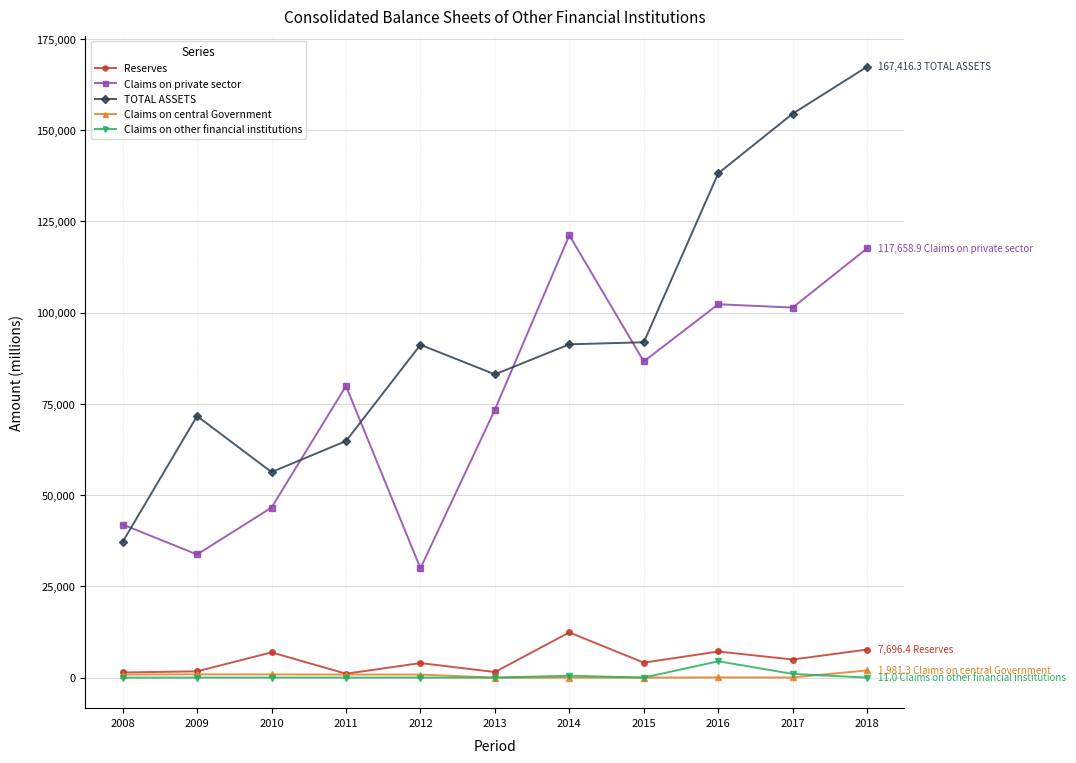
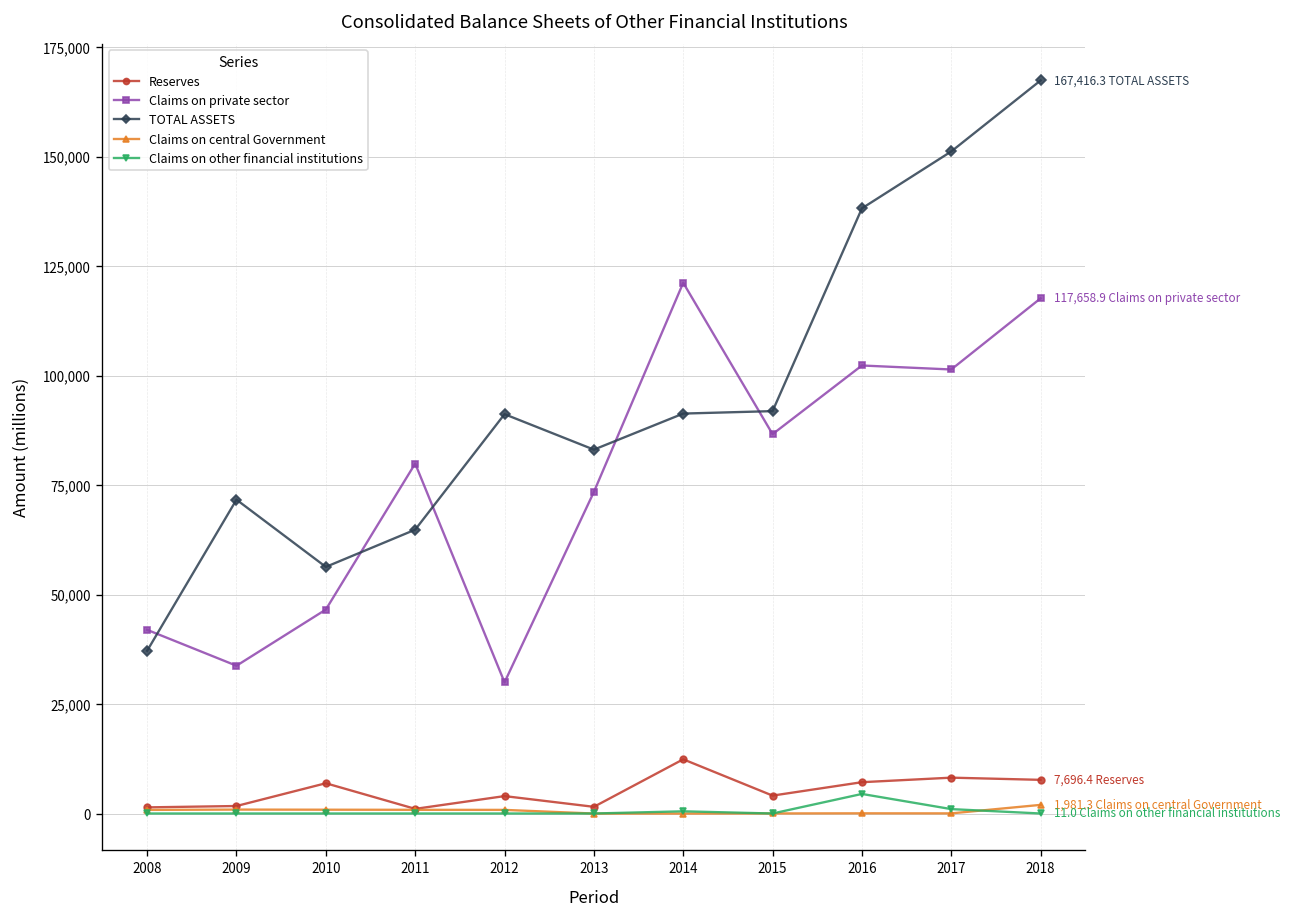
  {
    "Reserves": {
      "2009": "2,000",
      "2010": "7,000",
      "2012": "4,000",
      "2013": "2,000",
      "2014": "12,000",
      "2015": "4,000",
      "2016": "7,000",
-     "2017": "5,000"
+     "2017": "8,000"
    },
    "Claims on private sector": {
      "2018": "117,658.9"
    },
    "TOTAL ASSETS": {
      "2008": "37,000",
      "2009": "72,000",
      "2010": "56,000",
      "2011": "65,000",
      "2012": "91,000",
      "2013": "83,000",
      "2014": "91,000",
      "2015": "92,000",
      "2016": "138,000",
-     "2017": "155,000"
+     "2017": "151,000"
    },
    "Claims on central Government": {
      "2009": "1,000",
      "2010": "1,000",
      "2012": "1,000",
      "2016": "0",
      "2017": "0"
    },
    "Claims on other financial institutions": {
      "2008": "0",
      "2009": "0",
      "2010": "0",
      "2011": "0",
      "2012": "0",
      "2016": "4,000",
      "2017": "1,000"
    }
  }
